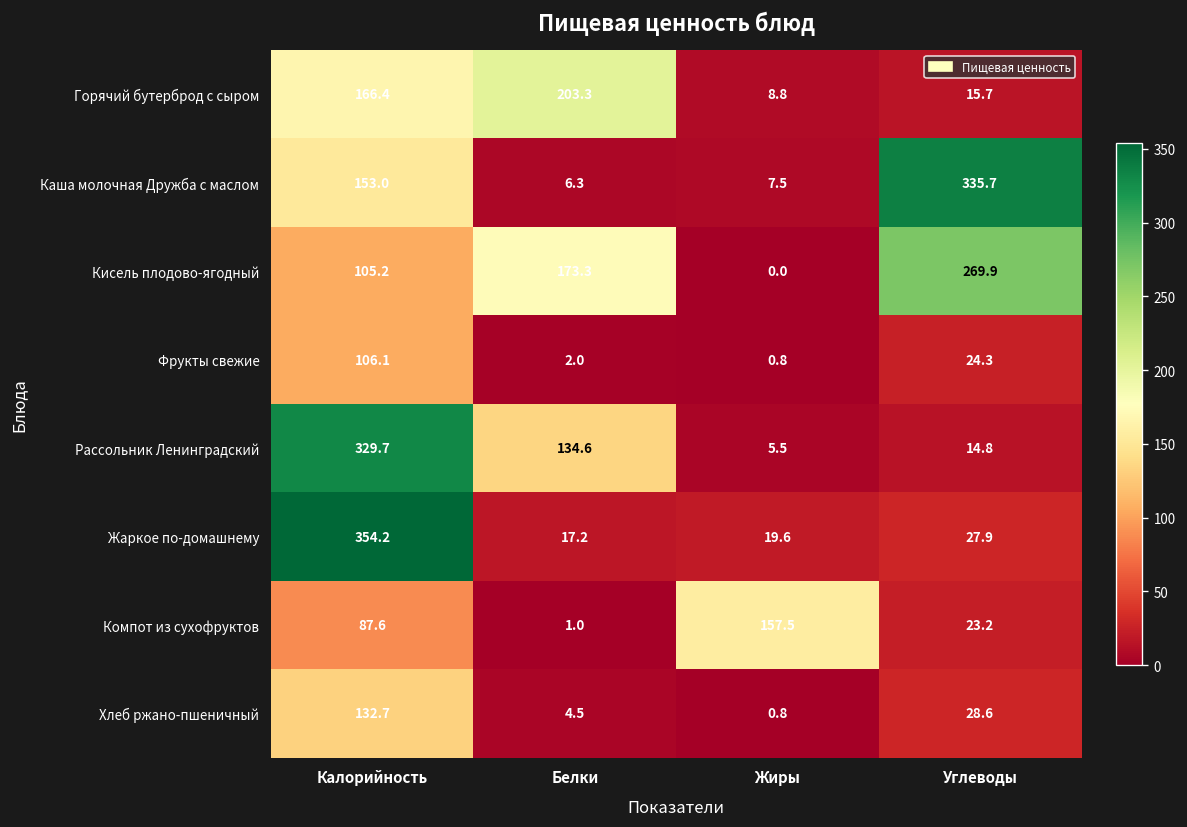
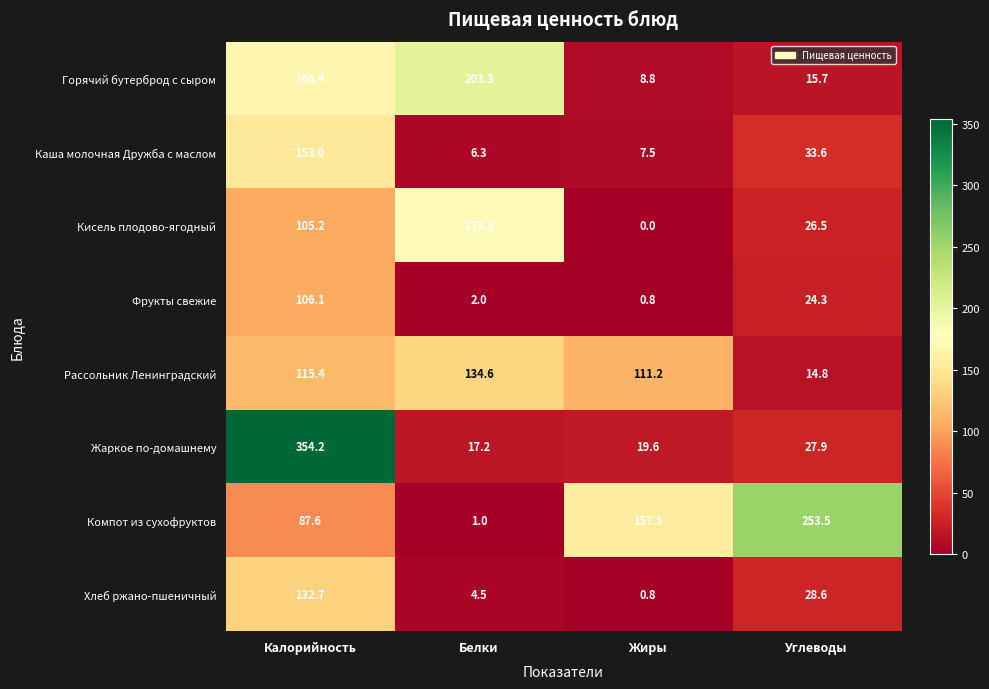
  {
    "Горячий бутерброд с сыром": {
      "Калорийность": 166.4,
      "Белки": 203.3,
      "Жиры": 8.8,
      "Углеводы": 15.7
    },
    "Каша молочная Дружба с маслом": {
      "Калорийность": 153.0,
      "Белки": 6.3,
      "Жиры": 7.5,
-     "Углеводы": 335.7
+     "Углеводы": 33.6
    },
    "Кисель плодово-ягодный": {
      "Калорийность": 105.2,
      "Белки": 173.3,
      "Жиры": 0.0,
-     "Углеводы": 269.9
+     "Углеводы": 26.5
    },
    "Фрукты свежие": {
      "Калорийность": 106.1,
      "Белки": 2.0,
      "Жиры": 0.8,
      "Углеводы": 24.3
    },
    "Рассольник Ленинградский": {
-     "Калорийность": 329.7,
+     "Калорийность": 115.4,
      "Белки": 134.6,
-     "Жиры": 5.5,
+     "Жиры": 111.2,
      "Углеводы": 14.8
    },
    "Жаркое по-домашнему": {
      "Калорийность": 354.2,
      "Белки": 17.2,
      "Жиры": 19.6,
      "Углеводы": 27.9
    },
    "Компот из сухофруктов": {
      "Калорийность": 87.6,
      "Белки": 1.0,
      "Жиры": 157.5,
-     "Углеводы": 23.2
+     "Углеводы": 253.5
    },
    "Хлеб ржано-пшеничный": {
      "Калорийность": 132.7,
      "Белки": 4.5,
      "Жиры": 0.8,
      "Углеводы": 28.6
    }
  }
